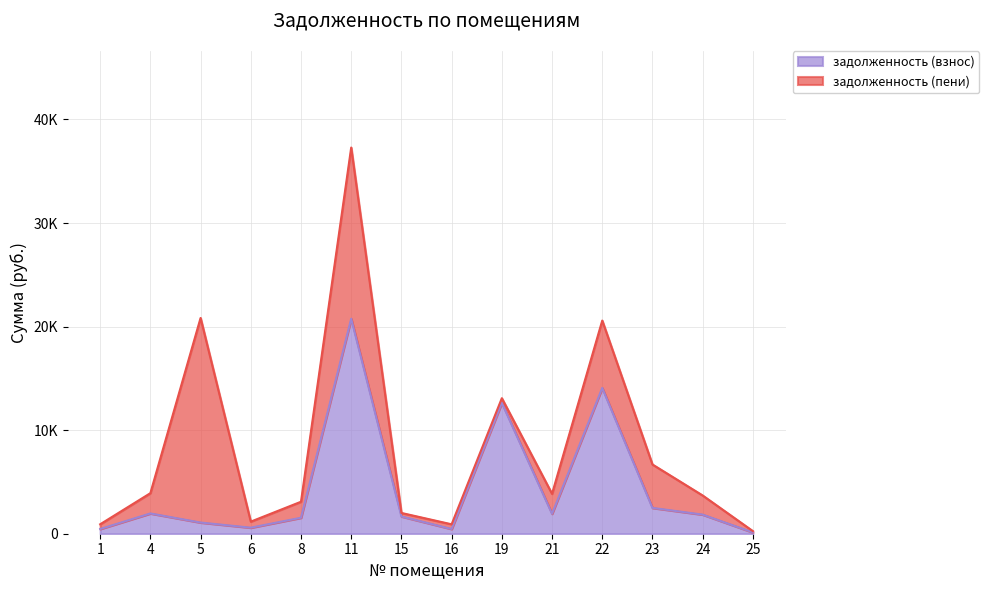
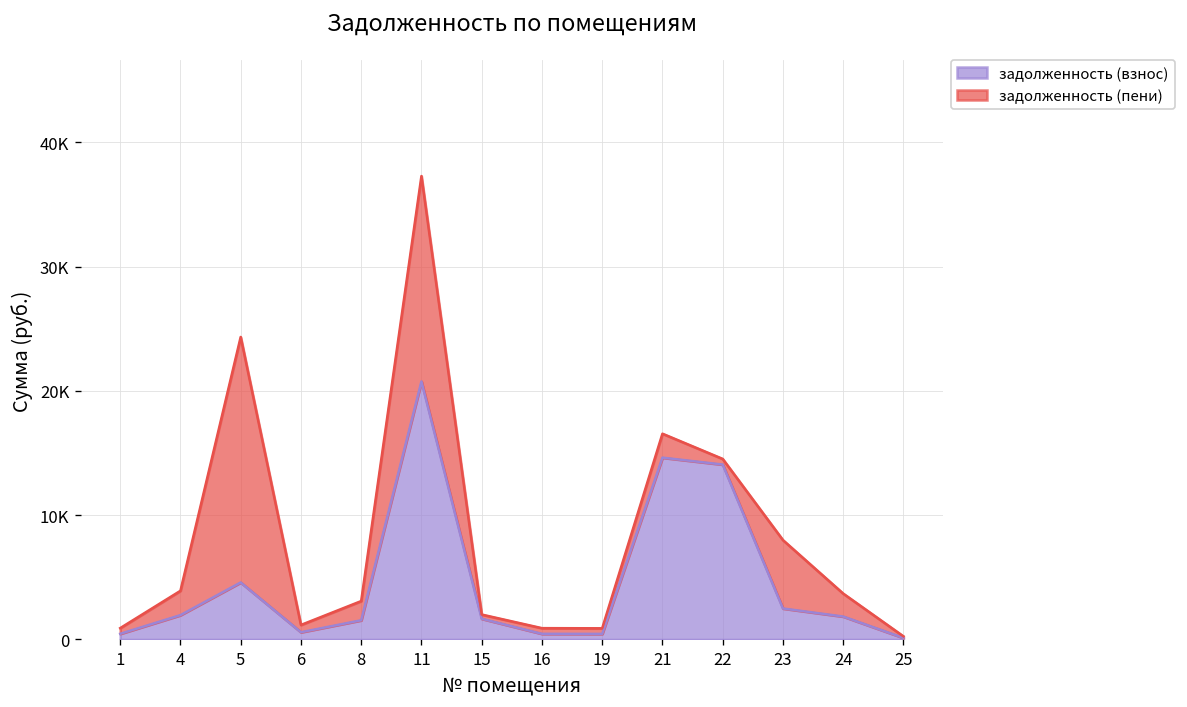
  {
    "задолженность (взнос)": {
      "1": 500,
      "4": 2000,
-     "5": 1100,
+     "5": 4600,
      "6": 600,
      "8": 1500,
      "11": 20800,
      "15": 1700,
      "16": 500,
-     "19": 12600,
-     "21": 1900,
+     "19": 400,
+     "21": 14600,
      "22": 14100,
      "23": 2500,
      "24": 1800
    },
    "задолженность (пени)": {
      "1": 500,
      "4": 2000,
      "5": 19800,
      "6": 600,
      "8": 1500,
      "11": 16500,
      "15": 300,
      "16": 500,
      "19": 400,
      "21": 1900,
-     "22": 6500,
-     "23": 4200,
+     "22": 500,
+     "23": 5500,
      "24": 1800
    }
  }
